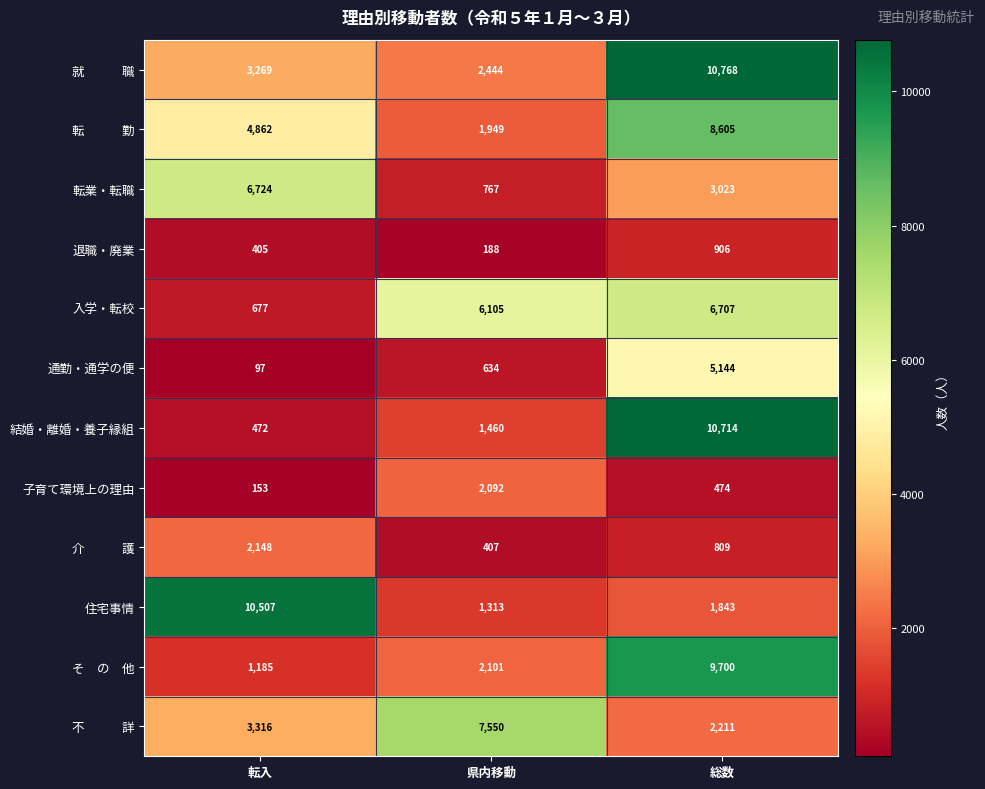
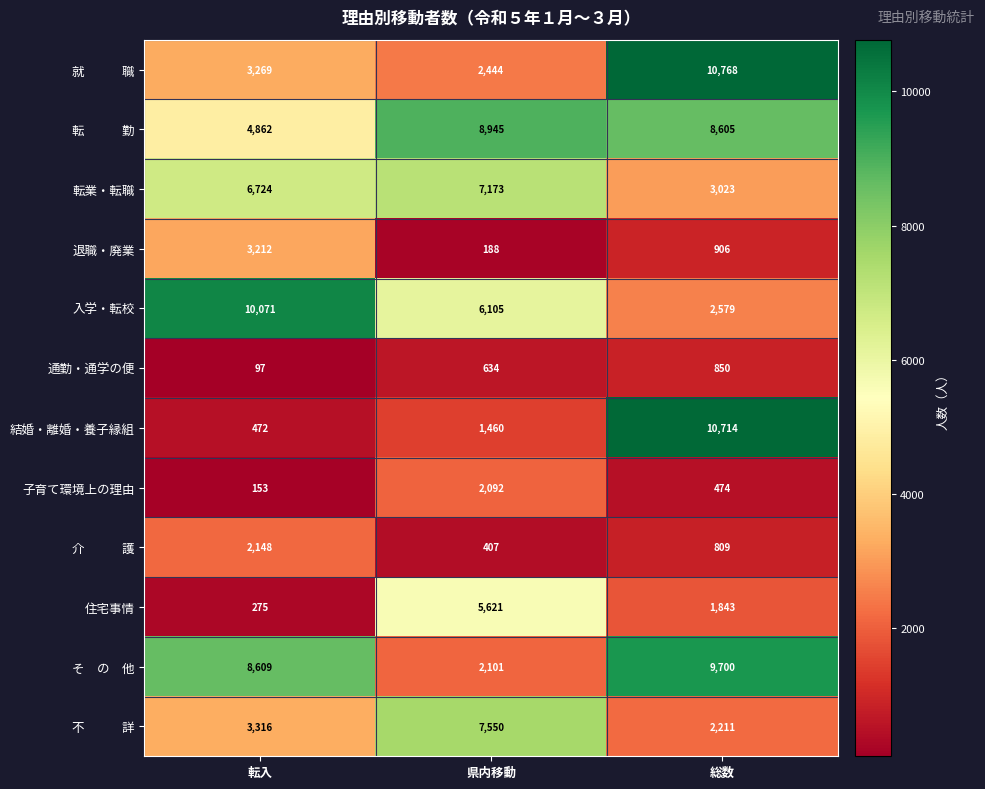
  {
    "就 職": {
      "転入": "3,269",
      "県内移動": "2,444",
      "総数": "10,768"
    },
    "転 勤": {
      "転入": "4,862",
-     "県内移動": "1,949",
+     "県内移動": "8,945",
      "総数": "8,605"
    },
    "転業・転職": {
      "転入": "6,724",
-     "県内移動": "767",
+     "県内移動": "7,173",
      "総数": "3,023"
    },
    "退職・廃業": {
-     "転入": "405",
+     "転入": "3,212",
      "県内移動": "188",
      "総数": "906"
    },
    "入学・転校": {
-     "転入": "677",
+     "転入": "10,071",
      "県内移動": "6,105",
-     "総数": "6,707"
+     "総数": "2,579"
    },
    "通勤・通学の便": {
      "転入": "97",
      "県内移動": "634",
-     "総数": "5,144"
+     "総数": "850"
    },
    "結婚・離婚・養子縁組": {
      "転入": "472",
      "県内移動": "1,460",
      "総数": "10,714"
    },
    "子育て環境上の理由": {
      "転入": "153",
      "県内移動": "2,092",
      "総数": "474"
    },
    "介 護": {
      "転入": "2,148",
      "県内移動": "407",
      "総数": "809"
    },
    "住宅事情": {
-     "転入": "10,507",
-     "県内移動": "1,313",
+     "転入": "275",
+     "県内移動": "5,621",
      "総数": "1,843"
    },
    "そ の 他": {
-     "転入": "1,185",
+     "転入": "8,609",
      "県内移動": "2,101",
      "総数": "9,700"
    },
    "不 詳": {
      "転入": "3,316",
      "県内移動": "7,550",
      "総数": "2,211"
    }
  }
